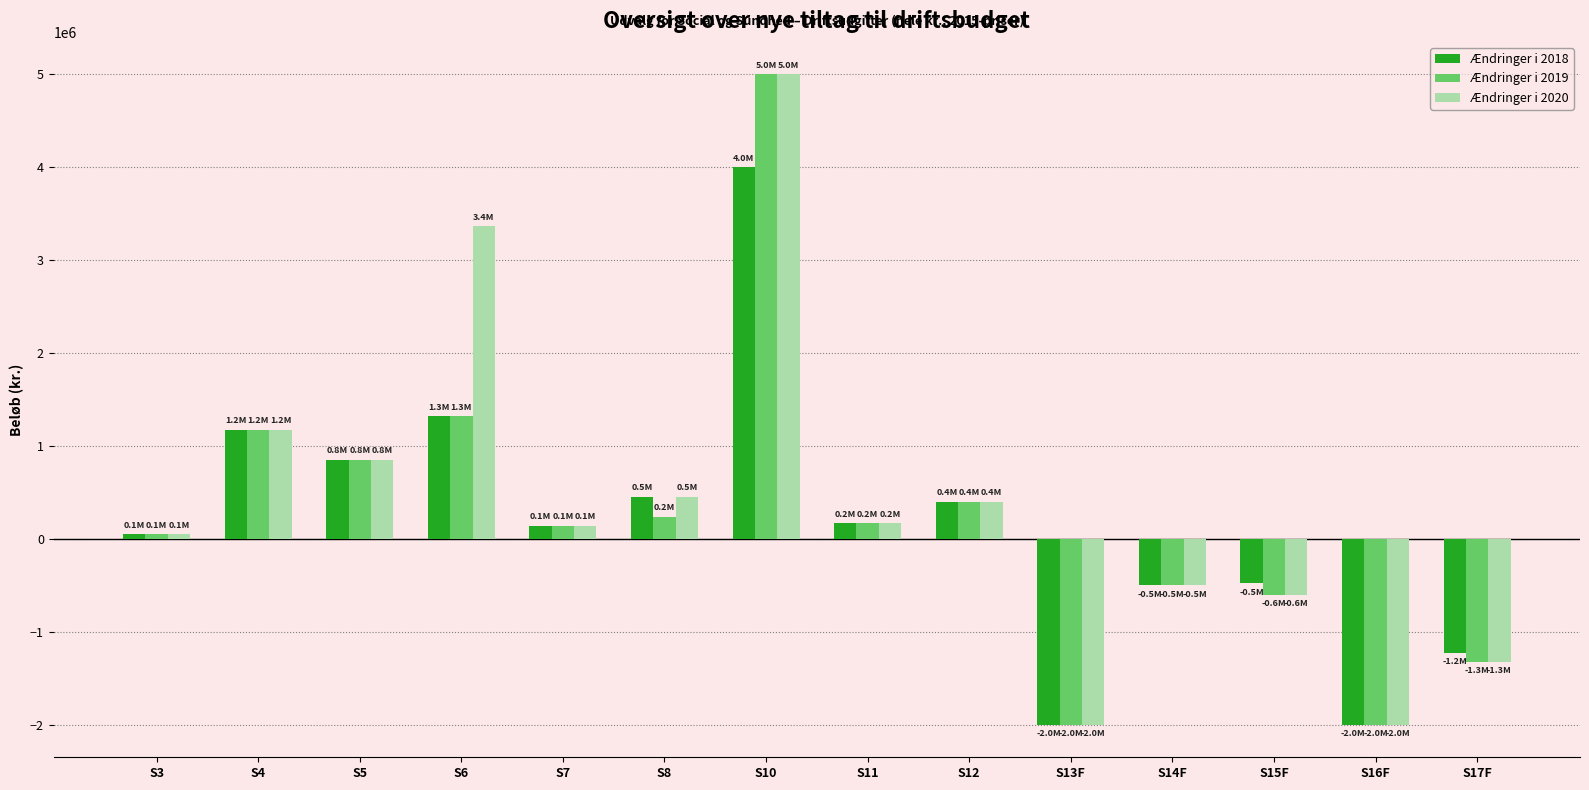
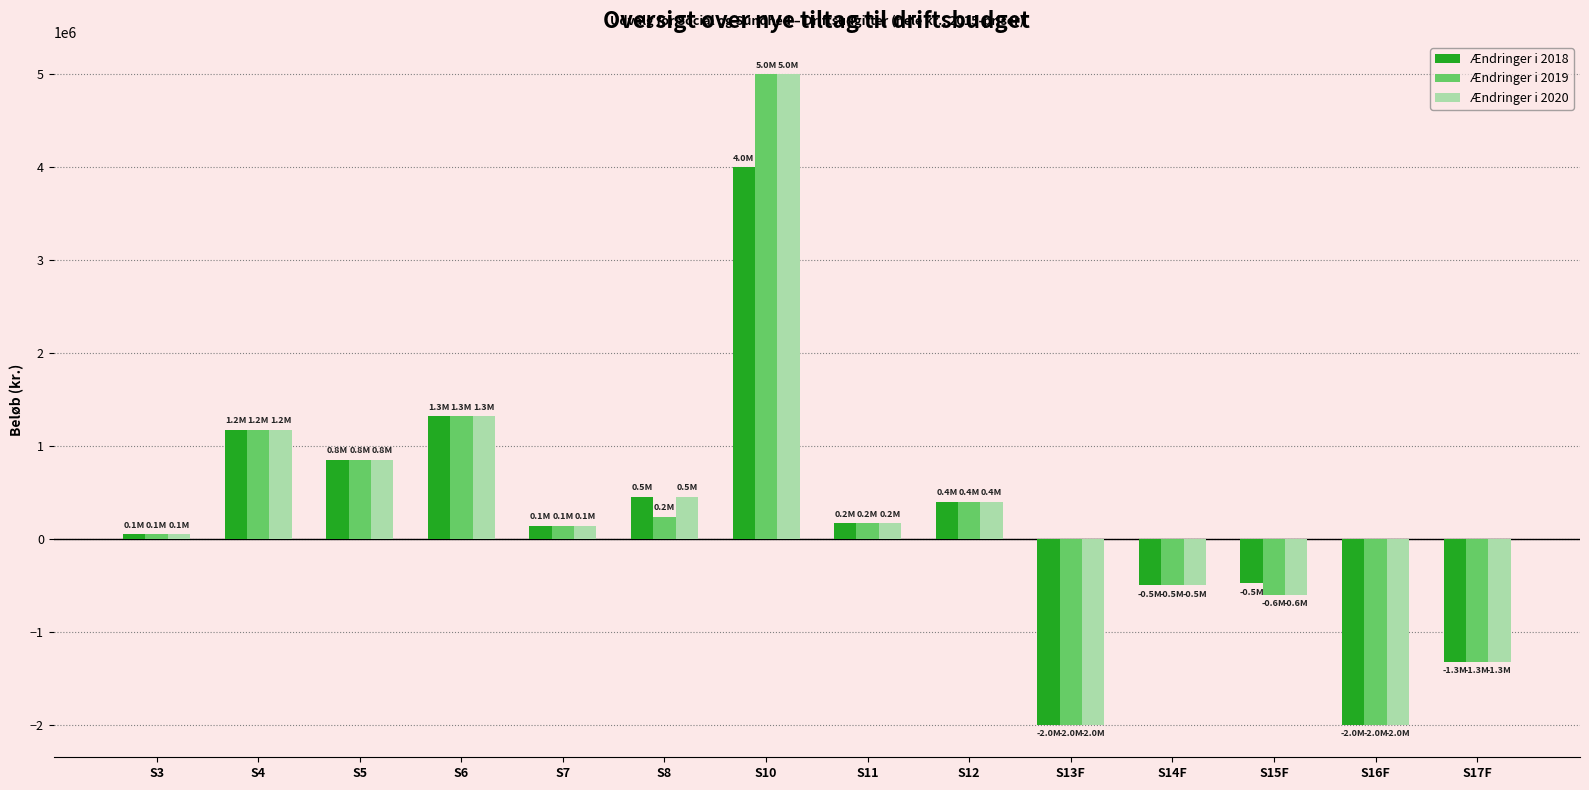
  {
    "Ændringer i 2018": {
      "S3": "0.1M",
      "S4": "1.2M",
      "S5": "0.8M",
      "S6": "1.3M",
      "S7": "0.1M",
      "S8": "0.5M",
      "S10": "4.0M",
      "S11": "0.2M",
      "S12": "0.4M",
      "S13F": "-2.0M",
      "S14F": "-0.5M",
      "S15F": "-0.5M",
      "S16F": "-2.0M",
-     "S17F": "-1.2M"
+     "S17F": "-1.3M"
    },
    "Ændringer i 2019": {
      "S3": "0.1M",
      "S4": "1.2M",
      "S5": "0.8M",
      "S6": "1.3M",
      "S7": "0.1M",
      "S8": "0.2M",
      "S10": "5.0M",
      "S11": "0.2M",
      "S12": "0.4M",
      "S13F": "-2.0M",
      "S14F": "-0.5M",
      "S15F": "-0.6M",
      "S16F": "-2.0M",
      "S17F": "-1.3M"
    },
    "Ændringer i 2020": {
      "S3": "0.1M",
      "S4": "1.2M",
      "S5": "0.8M",
-     "S6": "3.4M",
+     "S6": "1.3M",
      "S7": "0.1M",
      "S8": "0.5M",
      "S10": "5.0M",
      "S11": "0.2M",
      "S12": "0.4M",
      "S13F": "-2.0M",
      "S14F": "-0.5M",
      "S15F": "-0.6M",
      "S16F": "-2.0M",
      "S17F": "-1.3M"
    }
  }
